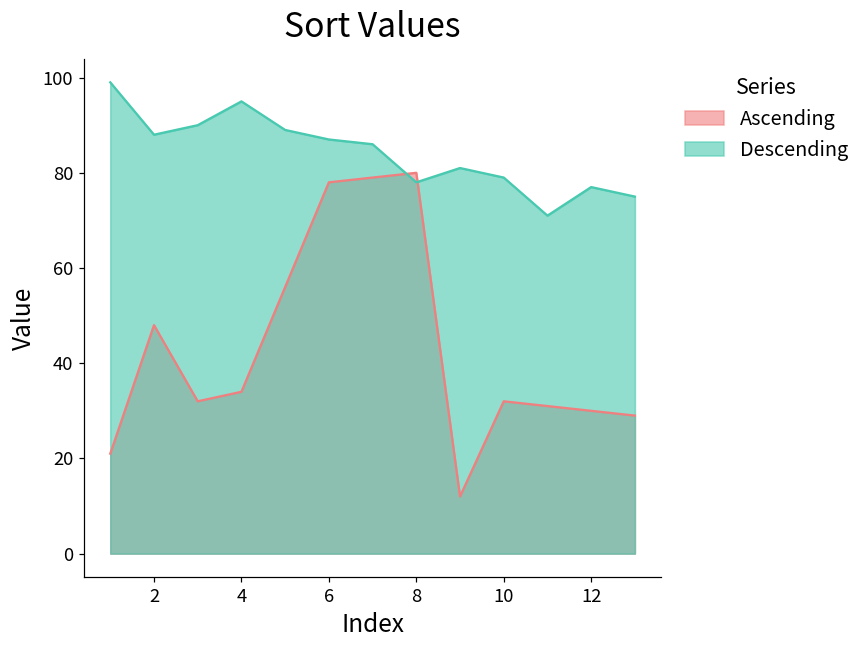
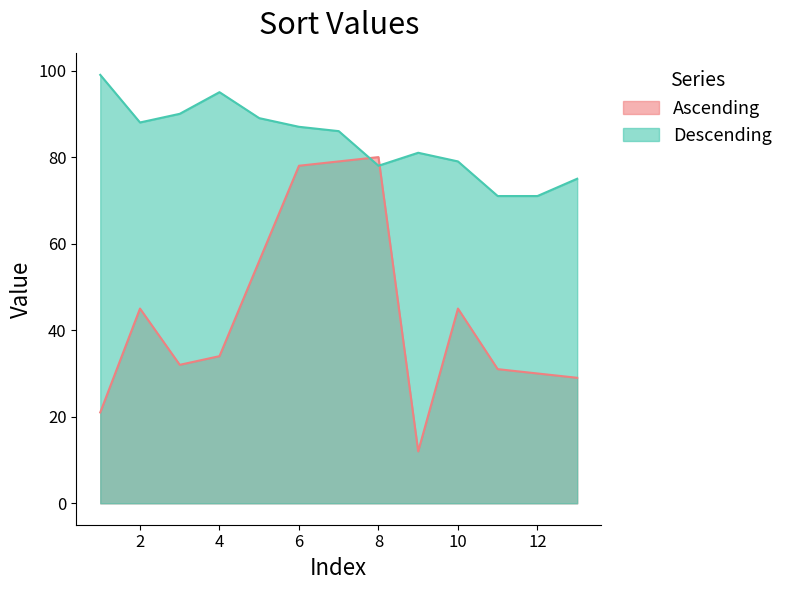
  {
    "Ascending": {
-     "2": 48,
+     "2": 45,
      "4": 34,
      "6": 78,
      "8": 80,
-     "10": 32,
+     "10": 45,
      "12": 30
    },
    "Descending": {
      "2": 88,
      "4": 95,
      "6": 87,
      "8": 78,
      "10": 79,
-     "12": 77
+     "12": 71
    }
  }
